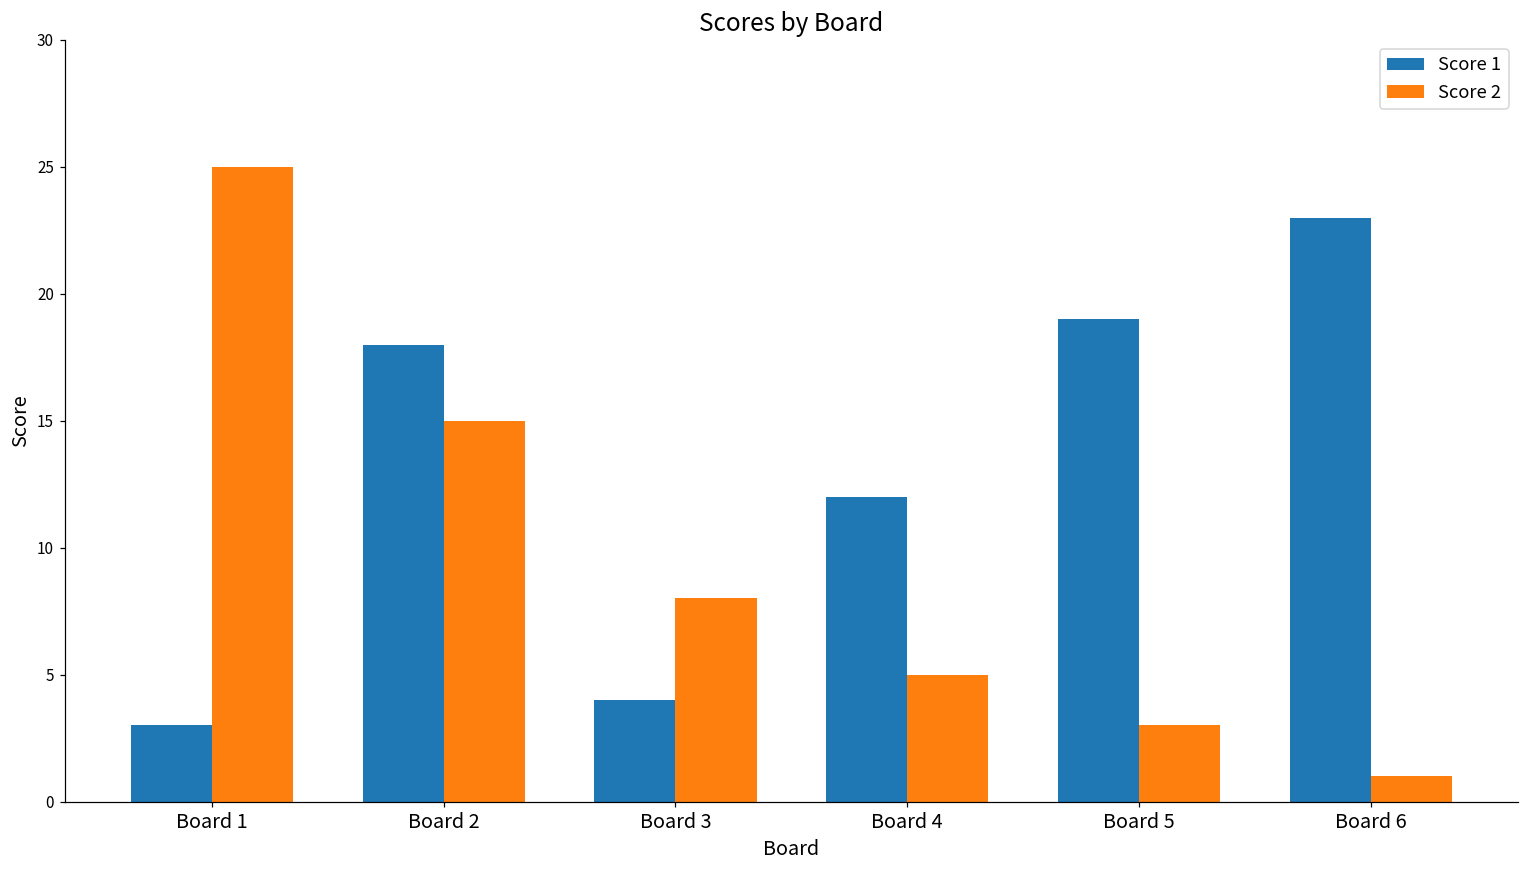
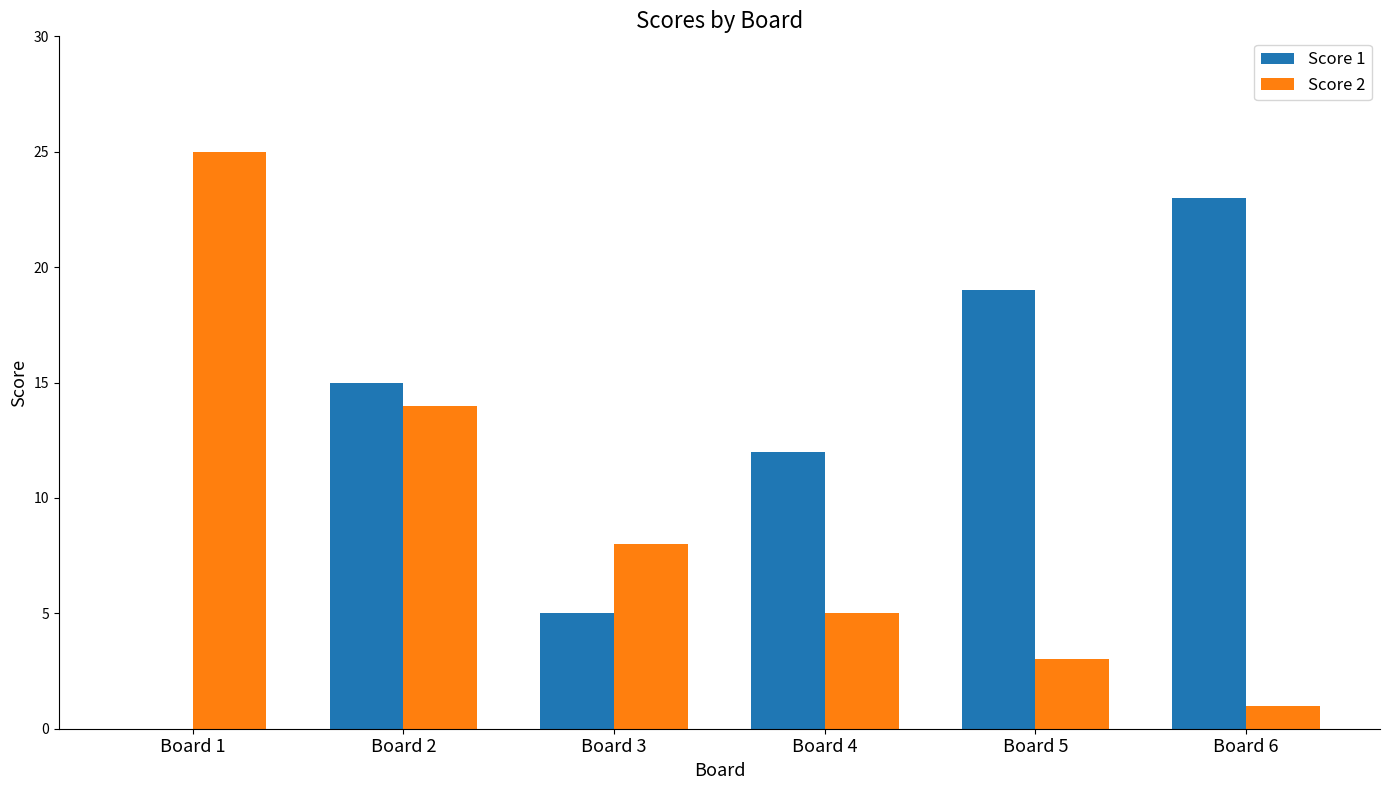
  {
    "Score 1": {
-     "Board 1": 3,
-     "Board 2": 18,
-     "Board 3": 4,
+     "Board 1": 0,
+     "Board 2": 15,
+     "Board 3": 5,
      "Board 4": 12,
      "Board 5": 19,
      "Board 6": 23
    },
    "Score 2": {
      "Board 1": 25,
-     "Board 2": 15,
+     "Board 2": 14,
      "Board 3": 8,
      "Board 4": 5,
      "Board 5": 3,
      "Board 6": 1
    }
  }
